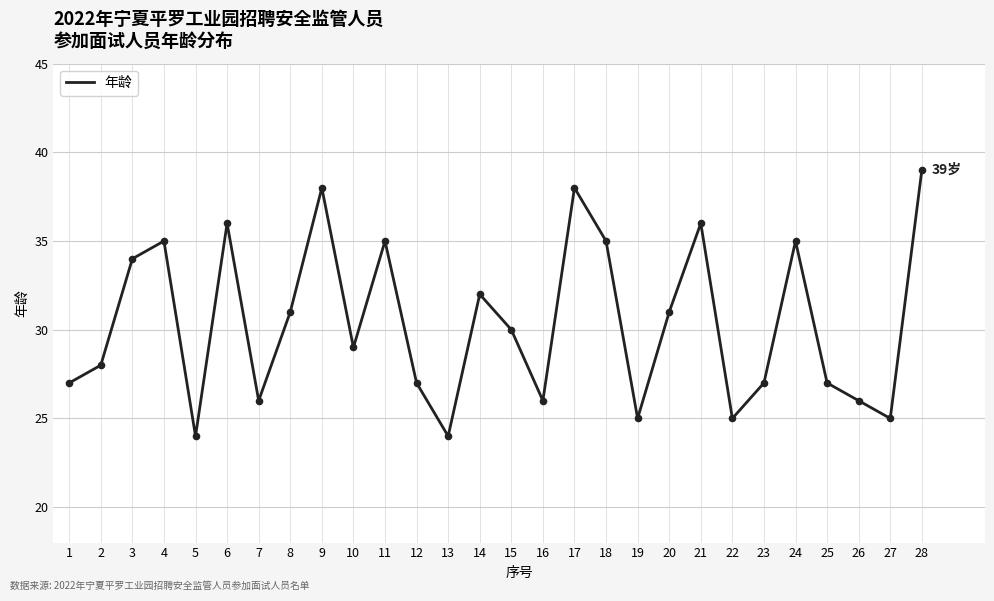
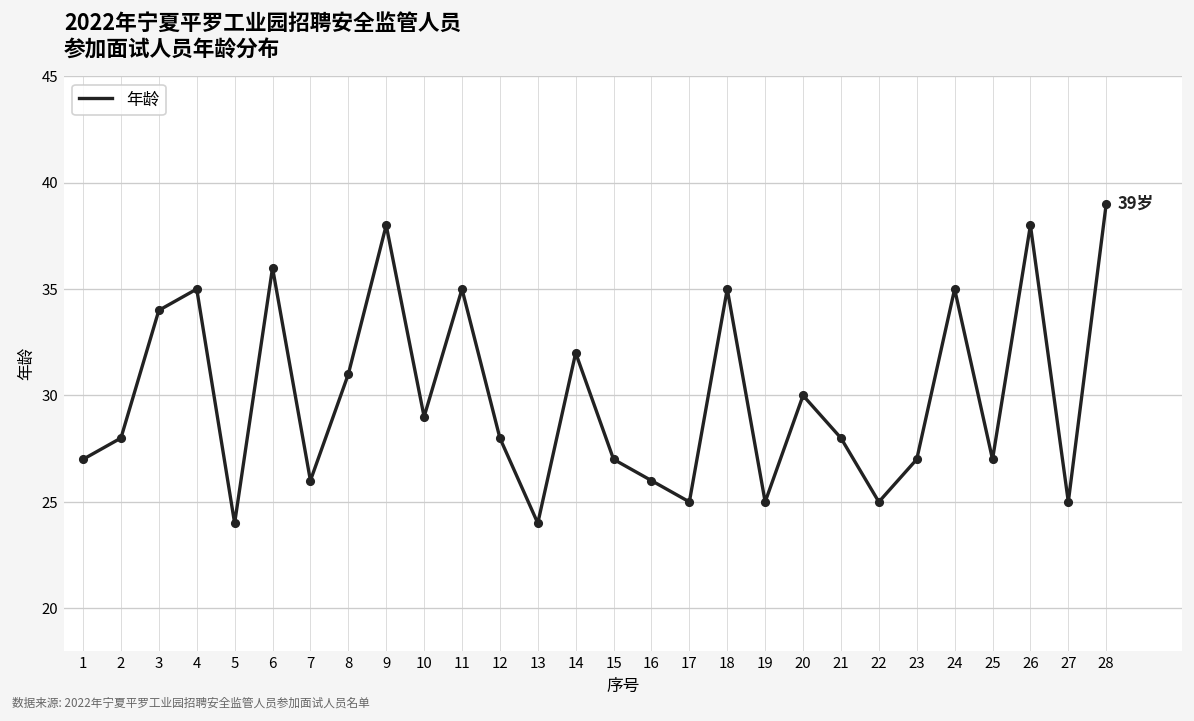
  {
    "1": 27,
    "2": 28,
    "3": 34,
    "4": 35,
    "5": 24,
    "6": 36,
    "7": 26,
    "8": 31,
    "9": 38,
    "10": 29,
    "11": 35,
-   "12": 27,
+   "12": 28,
    "13": 24,
    "14": 32,
-   "15": 30,
+   "15": 27,
    "16": 26,
-   "17": 38,
+   "17": 25,
    "18": 35,
    "19": 25,
-   "20": 31,
-   "21": 36,
+   "20": 30,
+   "21": 28,
    "22": 25,
    "23": 27,
    "24": 35,
    "25": 27,
-   "26": 26,
+   "26": 38,
    "27": 25
  }
